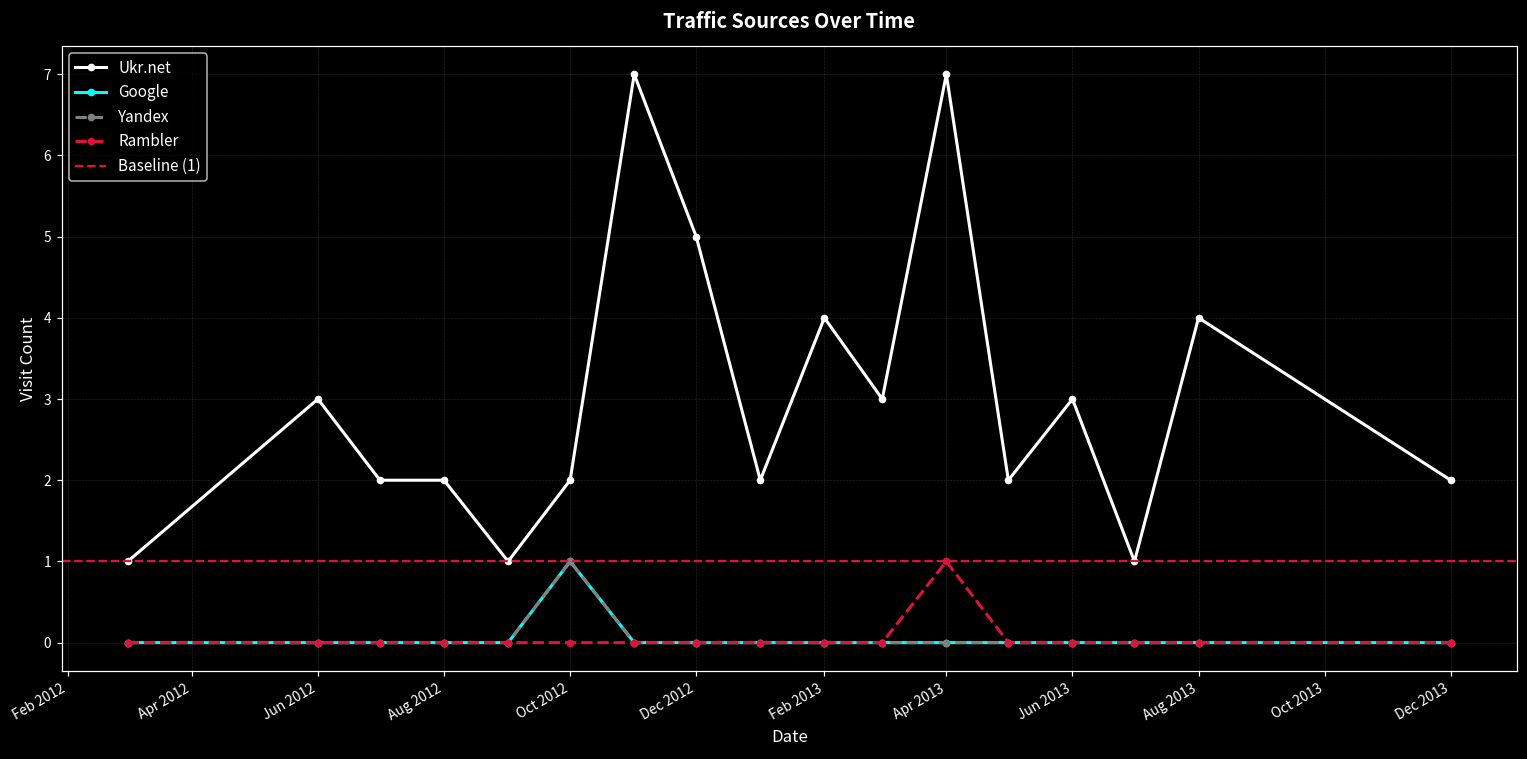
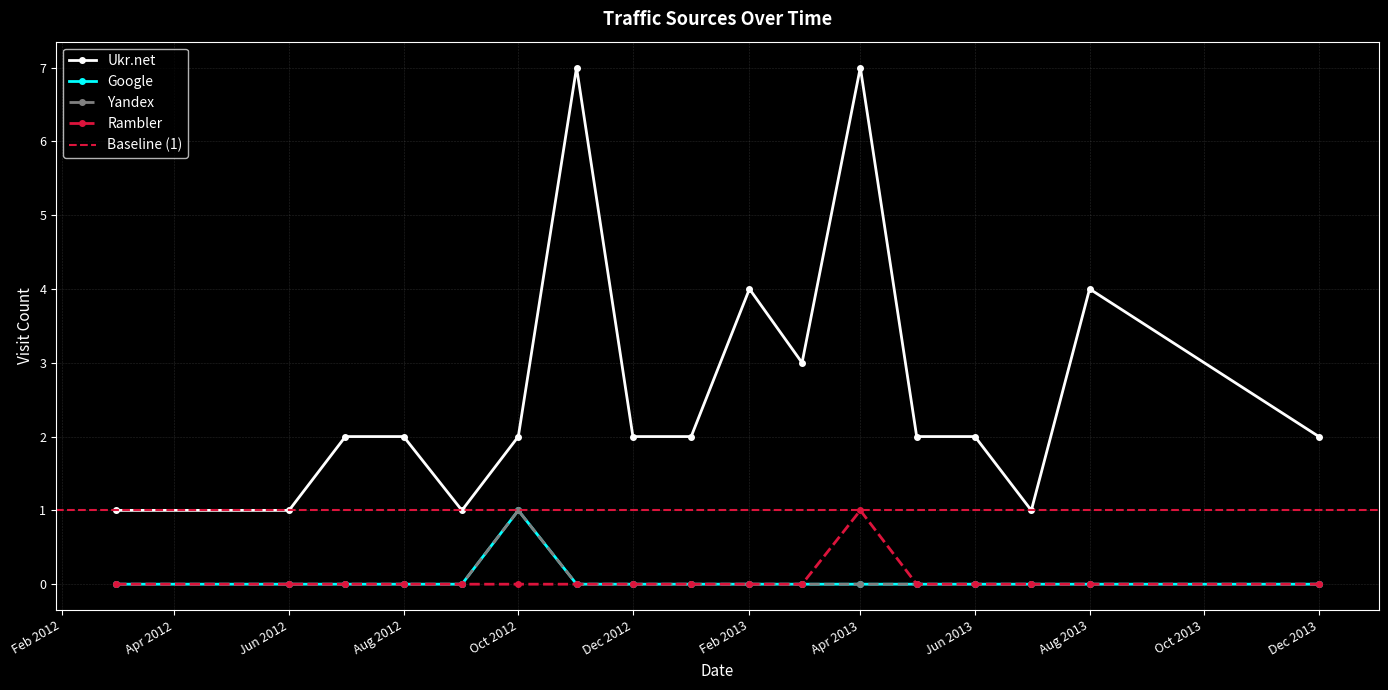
  {
    "Ukr.net": {
-     "Jun 2012": 3,
+     "Jun 2012": 1,
      "Aug 2012": 2,
      "Oct 2012": 2,
-     "Dec 2012": 5,
+     "Dec 2012": 2,
      "Feb 2013": 4,
      "Apr 2013": 7,
-     "Jun 2013": 3,
+     "Jun 2013": 2,
      "Aug 2013": 4,
      "Dec 2013": 2
    },
    "Yandex": {
      "Oct 2012": 1,
      "Apr 2013": 0
    },
    "Rambler": {
      "Oct 2012": 0,
      "Apr 2013": 1
    }
  }
